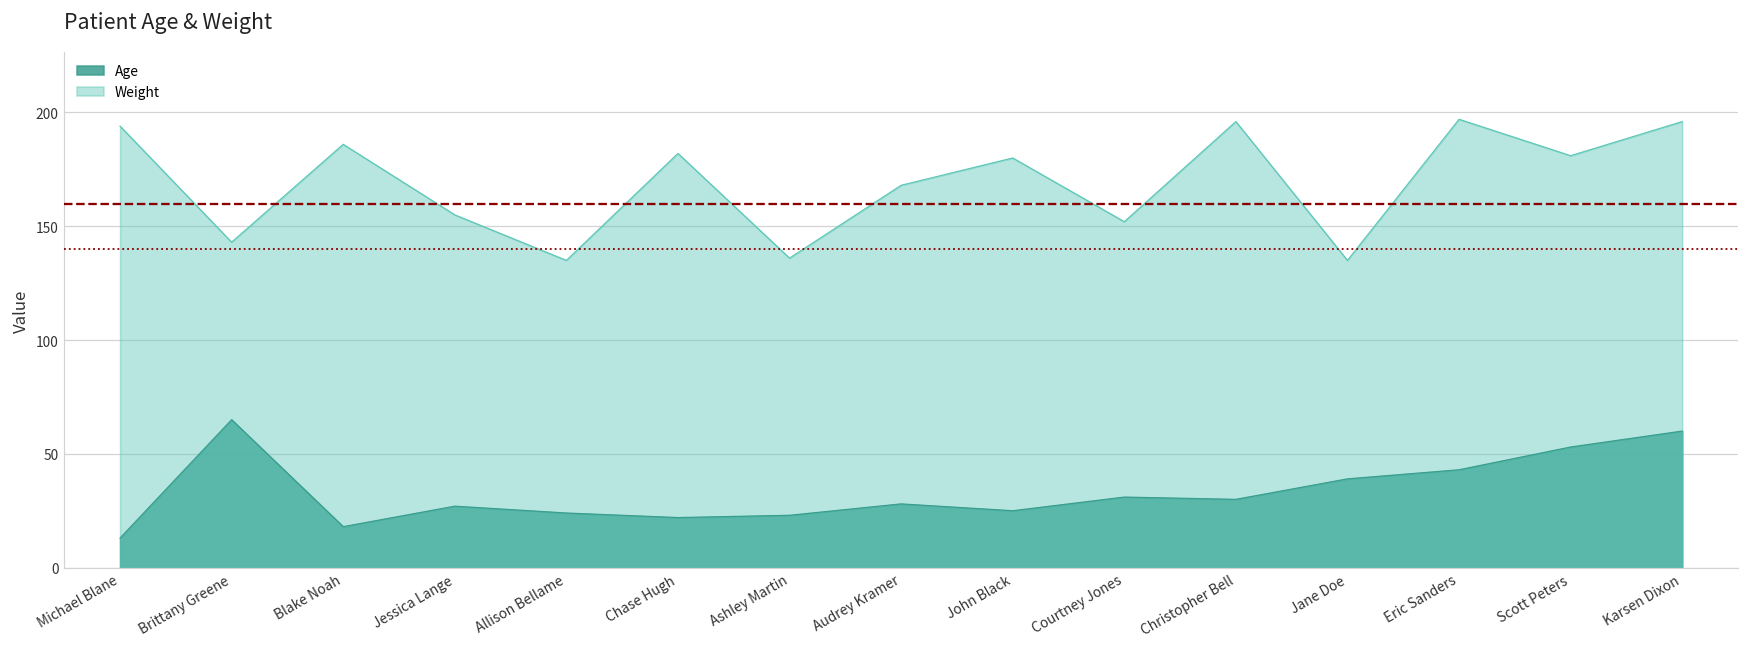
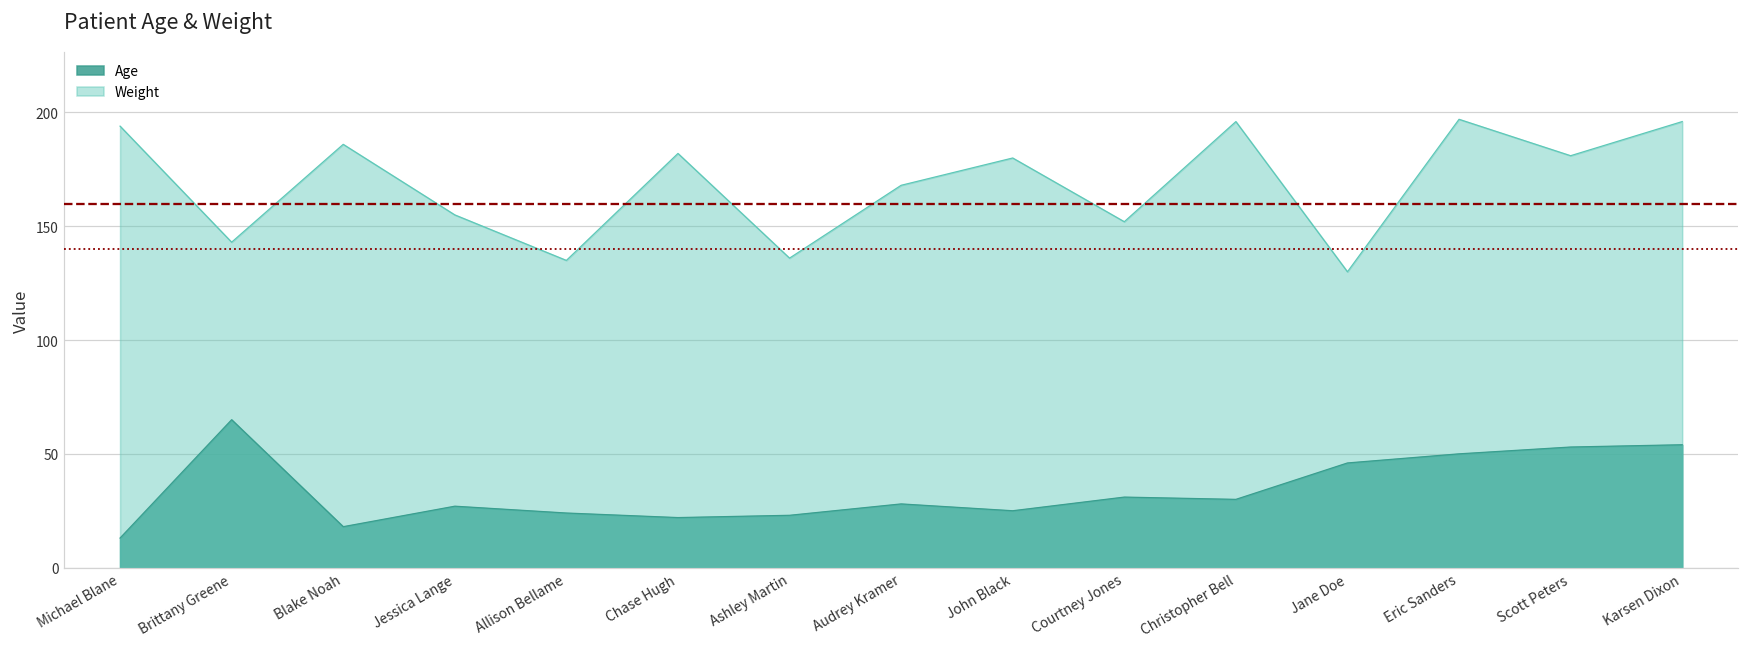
  {
    "Age": {
      "Michael Blane": 13,
      "Brittany Greene": 65,
      "Blake Noah": 18,
      "Jessica Lange": 27,
      "Allison Bellame": 24,
      "Chase Hugh": 22,
      "Ashley Martin": 23,
      "Audrey Kramer": 28,
      "John Black": 25,
      "Courtney Jones": 31,
      "Christopher Bell": 30,
-     "Jane Doe": 39,
-     "Eric Sanders": 43,
+     "Jane Doe": 46,
+     "Eric Sanders": 50,
      "Scott Peters": 53,
-     "Karsen Dixon": 60
+     "Karsen Dixon": 54
    },
    "Weight": {
      "Michael Blane": 194,
      "Brittany Greene": 143,
      "Blake Noah": 186,
      "Jessica Lange": 155,
      "Allison Bellame": 135,
      "Chase Hugh": 182,
      "Ashley Martin": 136,
      "Audrey Kramer": 168,
      "John Black": 180,
      "Courtney Jones": 152,
      "Christopher Bell": 196,
-     "Jane Doe": 135,
+     "Jane Doe": 130,
      "Eric Sanders": 197,
      "Scott Peters": 181,
      "Karsen Dixon": 196
    }
  }
